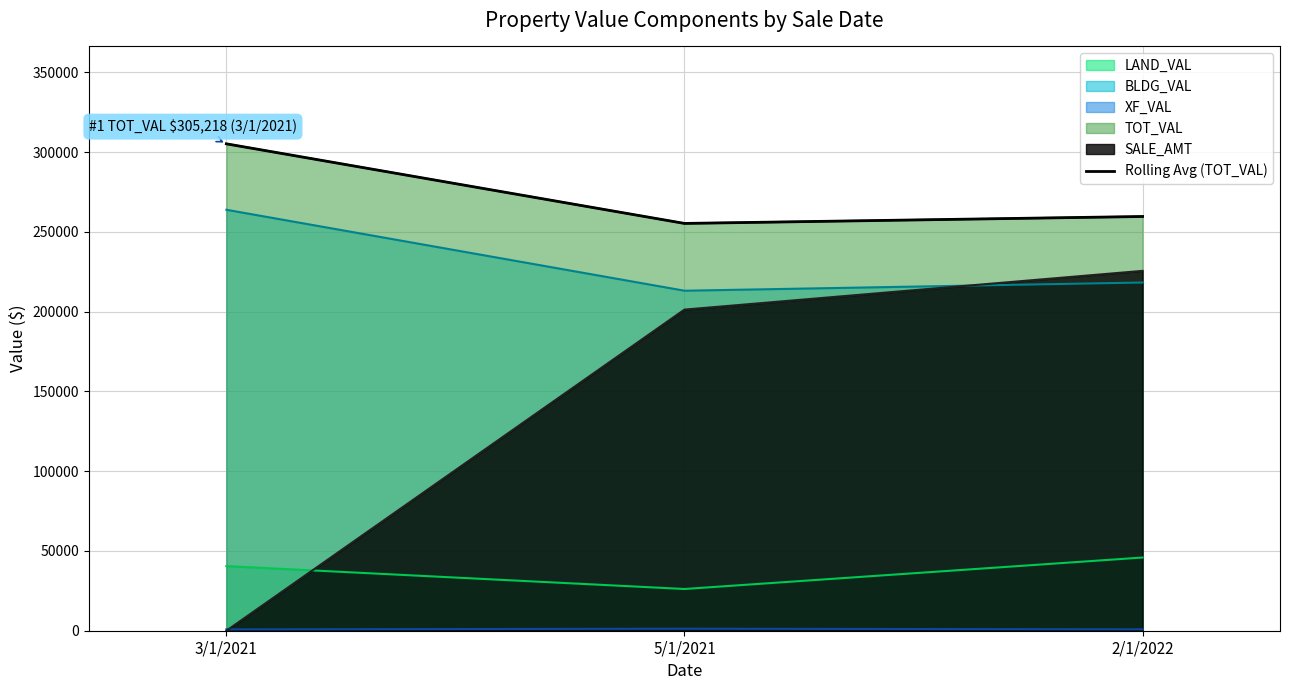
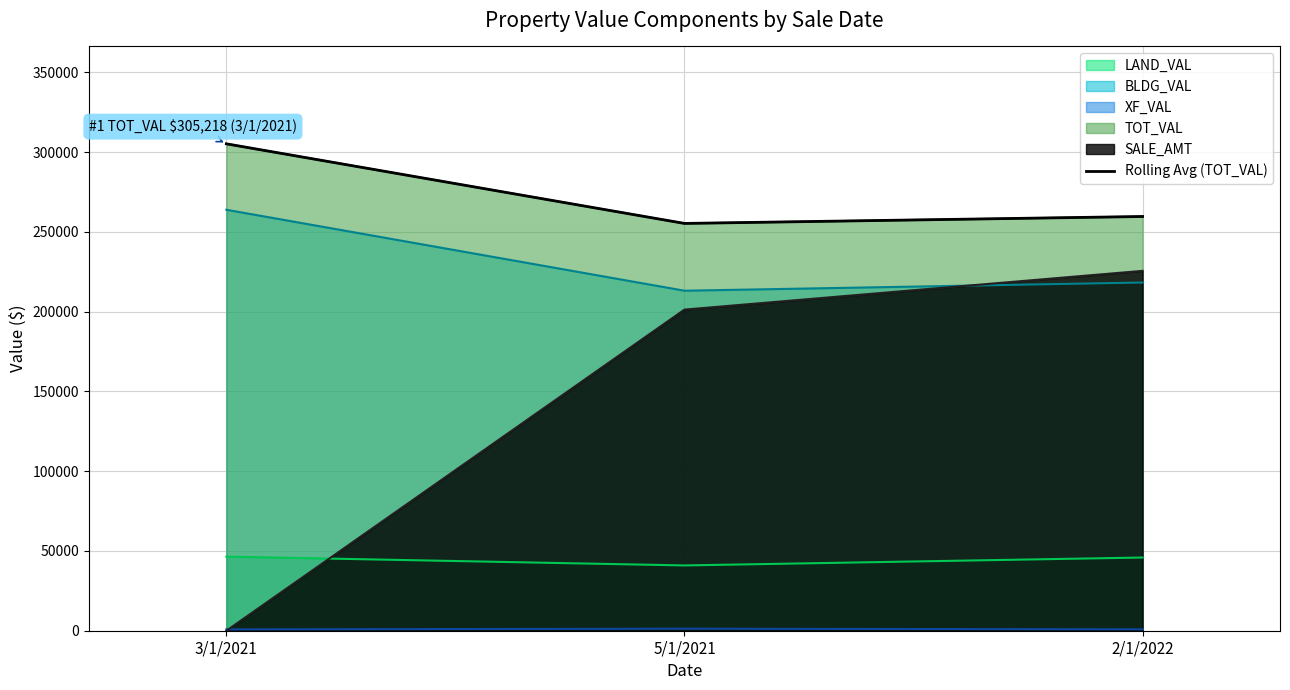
  {
    "LAND_VAL": {
-     "3/1/2021": 40000,
-     "5/1/2021": 26000,
+     "3/1/2021": 46000,
+     "5/1/2021": 41000,
      "2/1/2022": 46000
    },
    "TOT_VAL": {
      "5/1/2021": 255000,
      "2/1/2022": 260000
    },
    "SALE_AMT": {
      "5/1/2021": 201000,
      "2/1/2022": 226000
    }
  }
